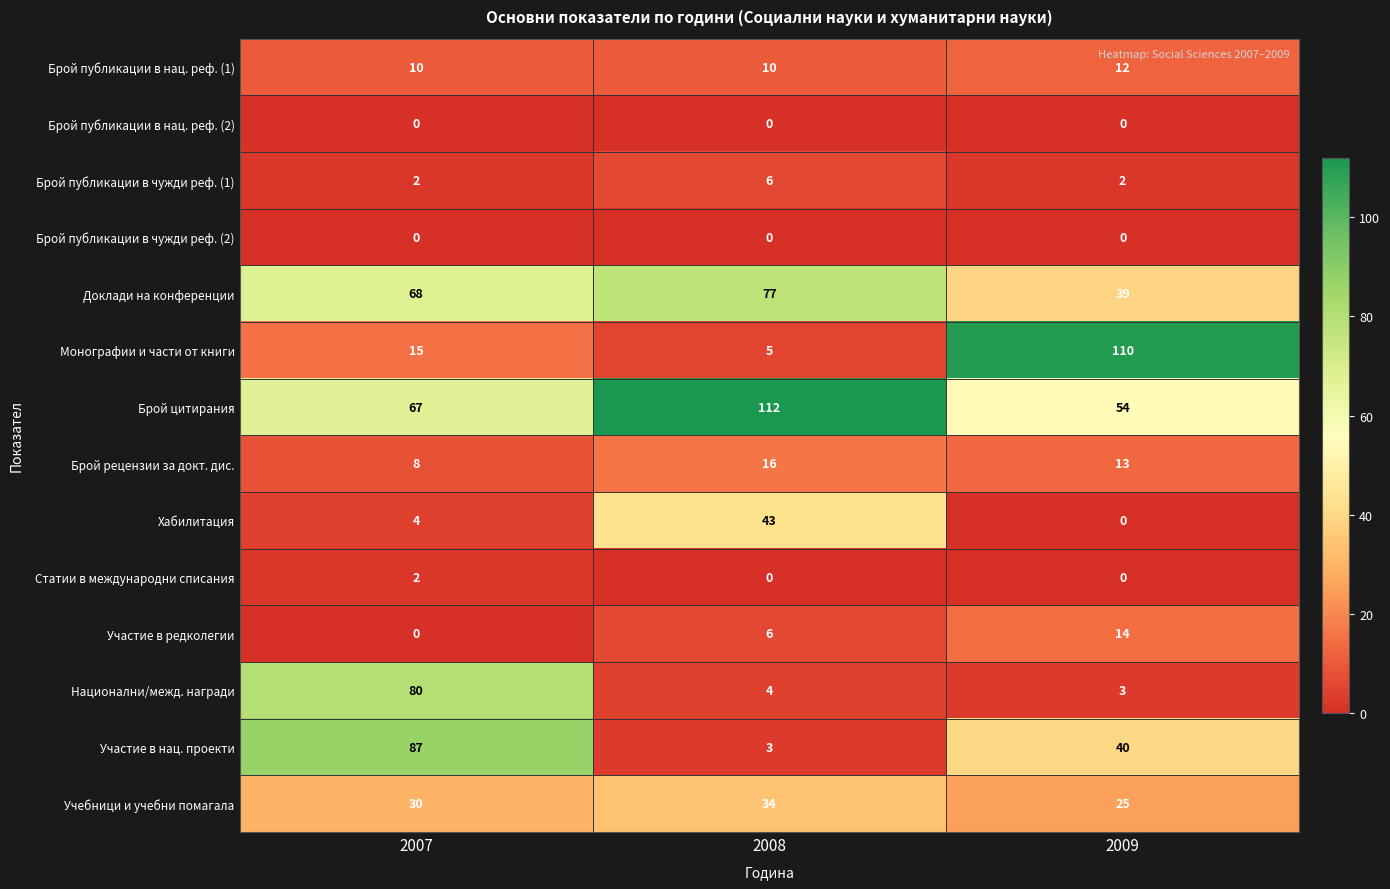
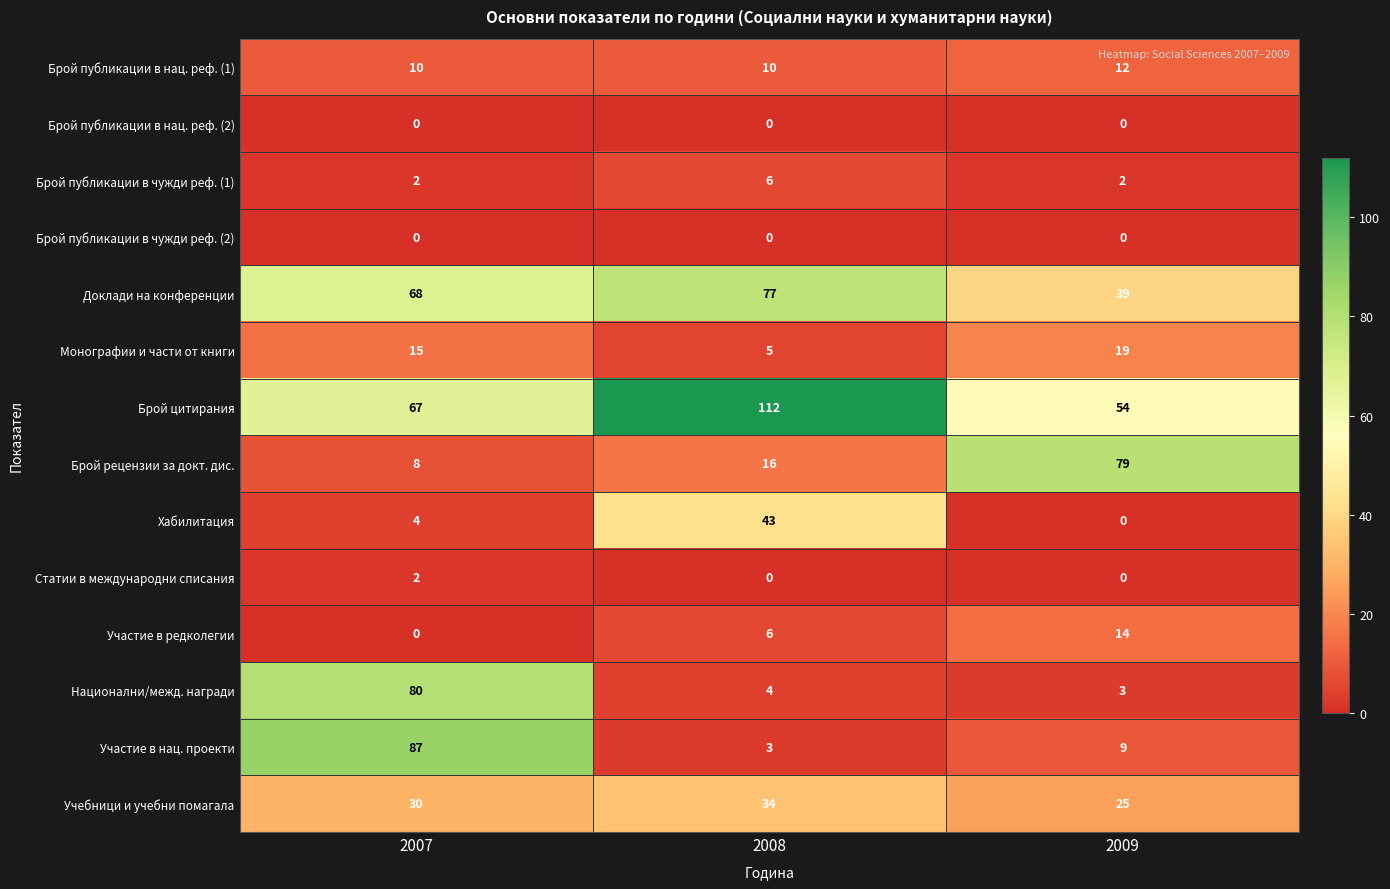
  {
    "Брой публикации в нац. реф. (1)": {
      "2007": 10,
      "2008": 10
    },
    "Брой публикации в нац. реф. (2)": {
      "2007": 0,
      "2008": 0,
      "2009": 0
    },
    "Брой публикации в чужди реф. (1)": {
      "2007": 2,
      "2008": 6,
      "2009": 2
    },
    "Брой публикации в чужди реф. (2)": {
      "2007": 0,
      "2008": 0,
      "2009": 0
    },
    "Доклади на конференции": {
      "2007": 68,
      "2008": 77,
      "2009": 39
    },
    "Монографии и части от книги": {
      "2007": 15,
      "2008": 5,
-     "2009": 110
+     "2009": 19
    },
    "Брой цитирания": {
      "2007": 67,
      "2008": 112,
      "2009": 54
    },
    "Брой рецензии за докт. дис.": {
      "2007": 8,
      "2008": 16,
-     "2009": 13
+     "2009": 79
    },
    "Хабилитация": {
      "2007": 4,
      "2008": 43,
      "2009": 0
    },
    "Статии в международни списания": {
      "2007": 2,
      "2008": 0,
      "2009": 0
    },
    "Участие в редколегии": {
      "2007": 0,
      "2008": 6,
      "2009": 14
    },
    "Национални/межд. награди": {
      "2007": 80,
      "2008": 4,
      "2009": 3
    },
    "Участие в нац. проекти": {
      "2007": 87,
      "2008": 3,
-     "2009": 40
+     "2009": 9
    },
    "Учебници и учебни помагала": {
      "2007": 30,
      "2008": 34,
      "2009": 25
    }
  }
